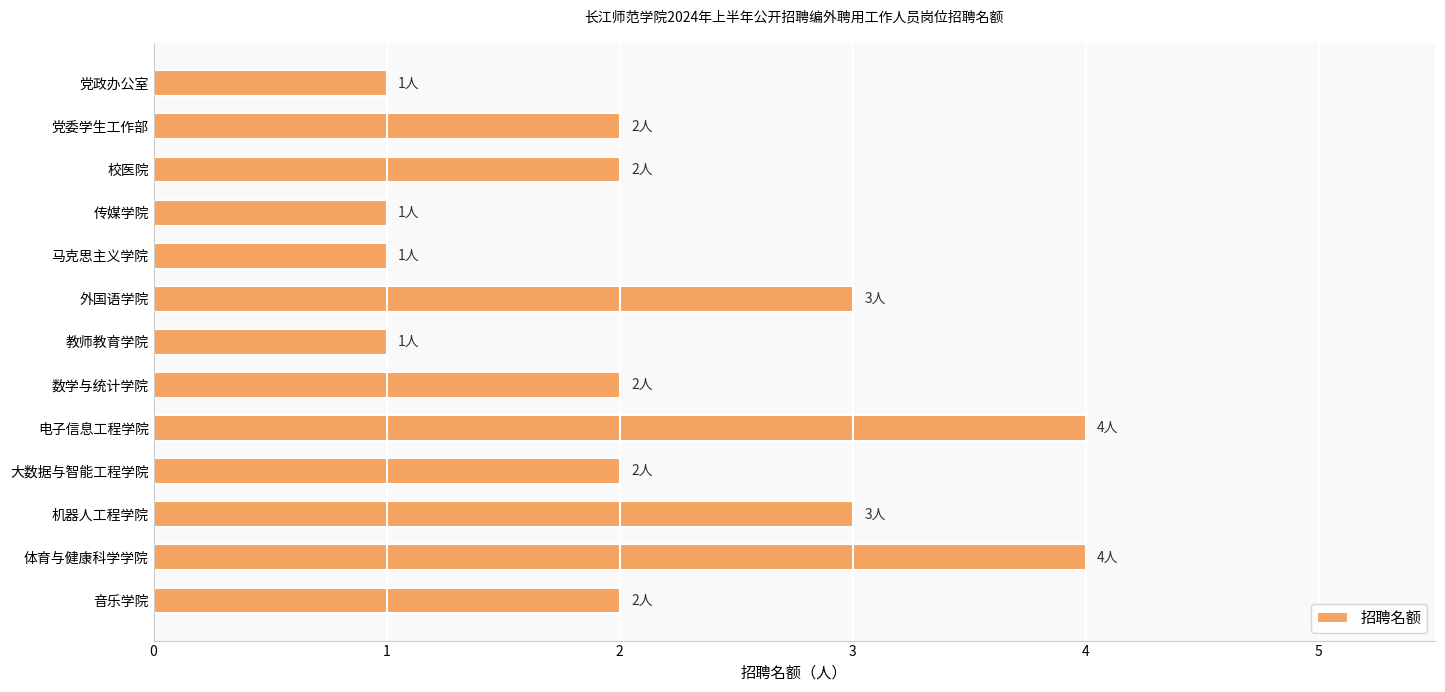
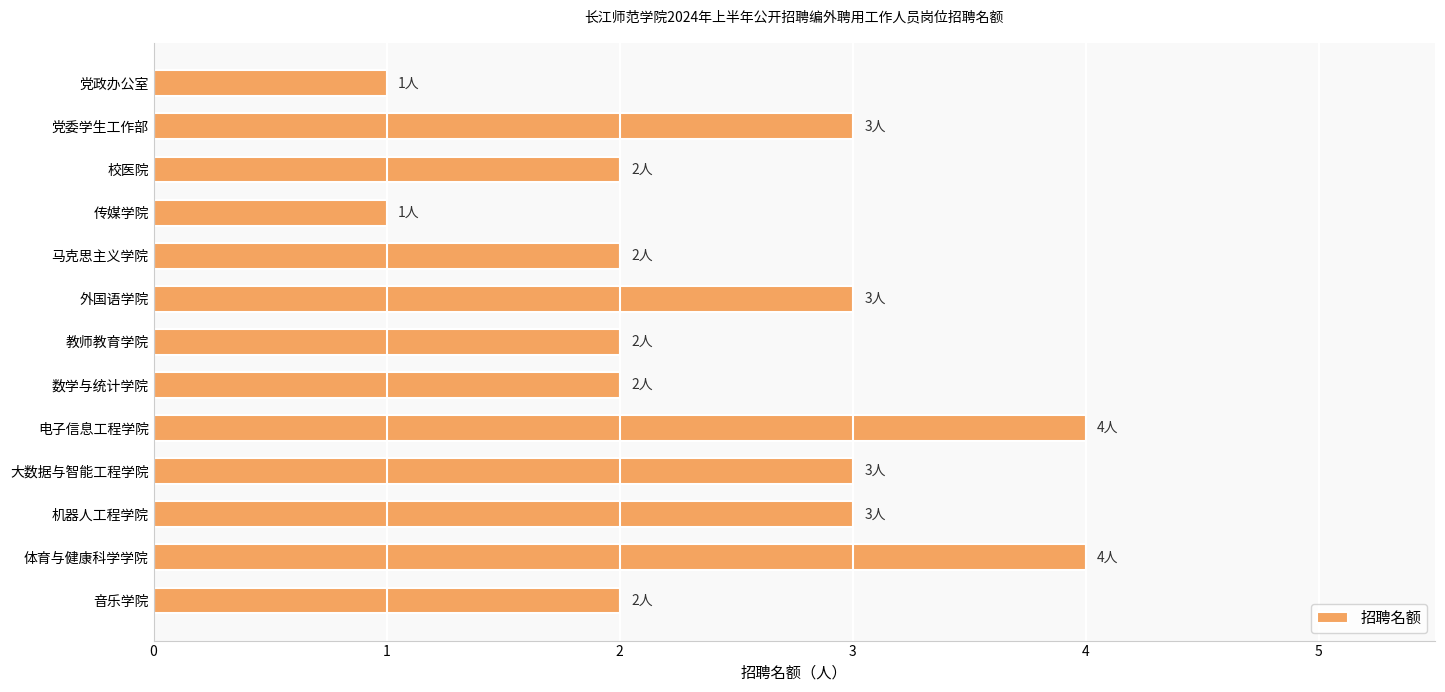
  {
    "党政办公室": "1人",
-   "党委学生工作部": "2人",
+   "党委学生工作部": "3人",
    "校医院": "2人",
    "传媒学院": "1人",
-   "马克思主义学院": "1人",
+   "马克思主义学院": "2人",
    "外国语学院": "3人",
-   "教师教育学院": "1人",
+   "教师教育学院": "2人",
    "数学与统计学院": "2人",
    "电子信息工程学院": "4人",
-   "大数据与智能工程学院": "2人",
+   "大数据与智能工程学院": "3人",
    "机器人工程学院": "3人",
    "体育与健康科学学院": "4人",
    "音乐学院": "2人"
  }
